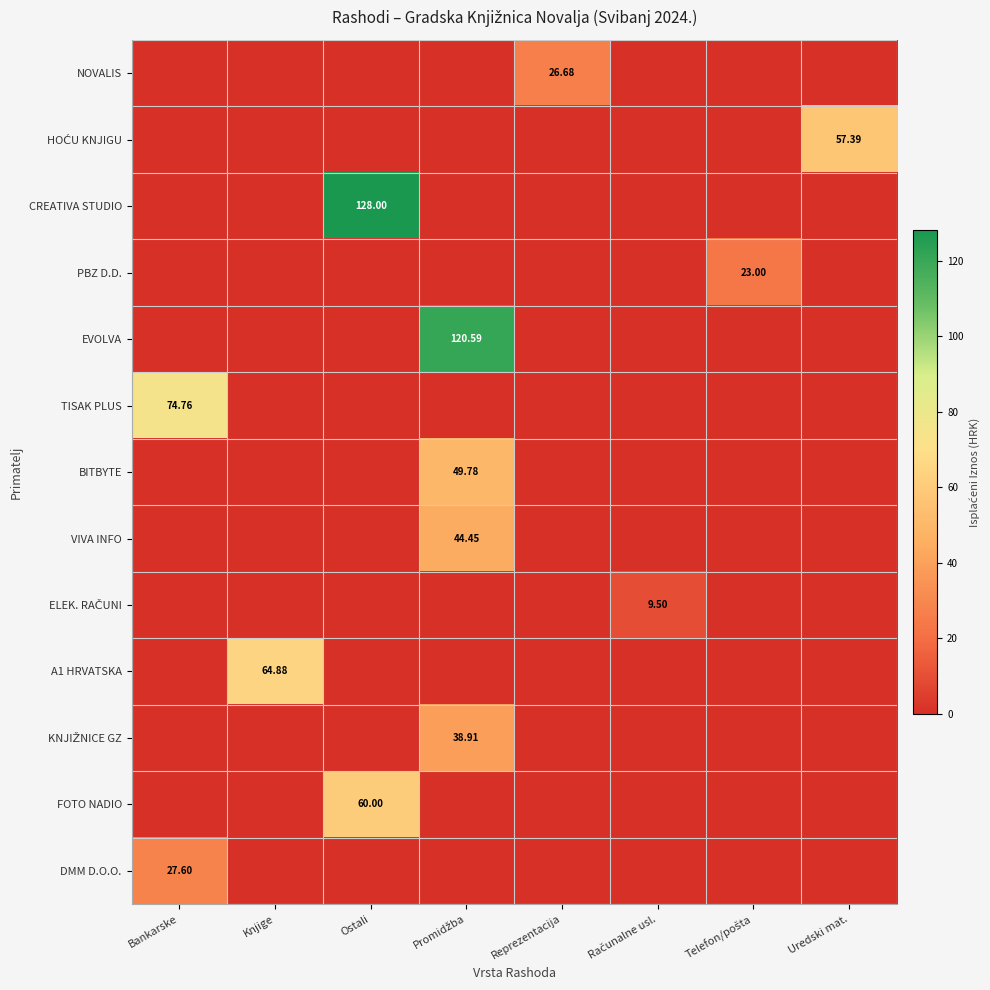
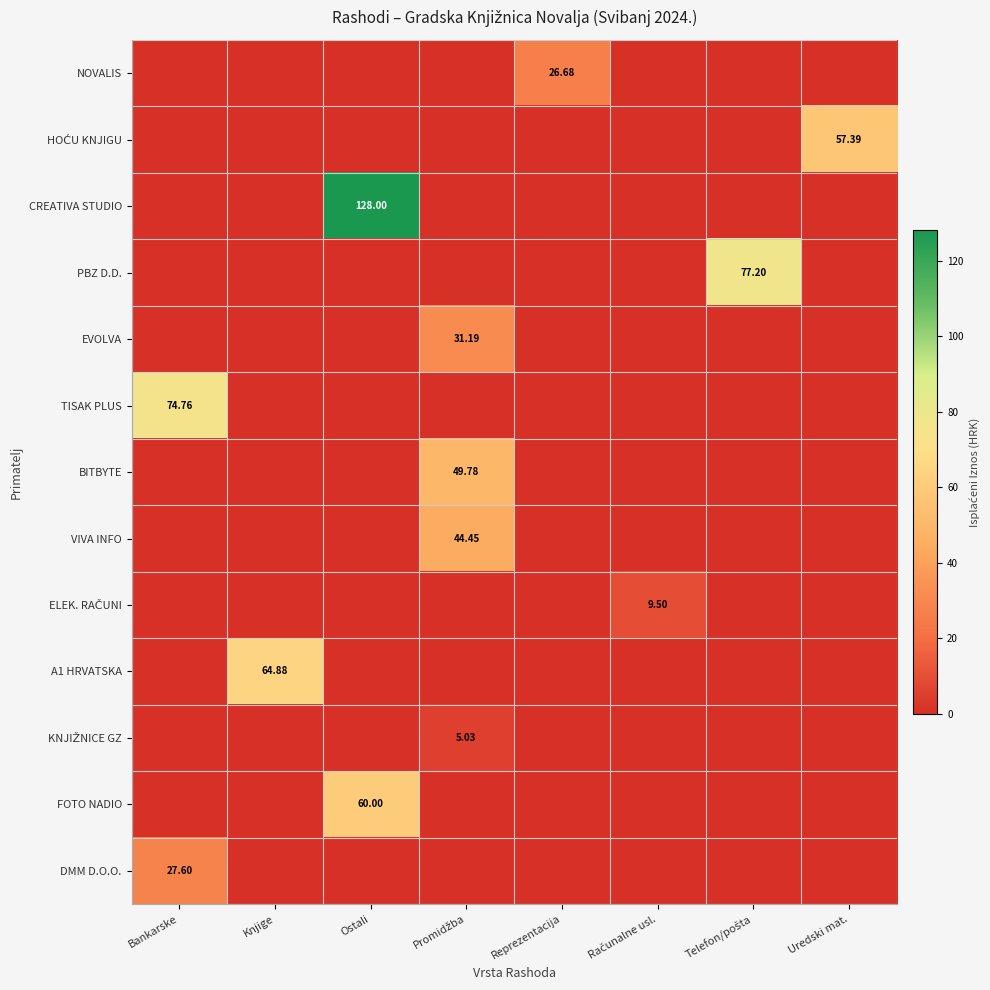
  {
    "NOVALIS": {
      "Reprezentacija": 26.68
    },
    "HOĆU KNJIGU": {
      "Uredski mat.": 57.39
    },
    "CREATIVA STUDIO": {
      "Ostali": 128.00
    },
    "PBZ D.D.": {
-     "Telefon/pošta": 23.00
+     "Telefon/pošta": 77.20
    },
    "EVOLVA": {
-     "Promidžba": 120.59
+     "Promidžba": 31.19
    },
    "TISAK PLUS": {
      "Bankarske": 74.76
    },
    "BITBYTE": {
      "Promidžba": 49.78
    },
    "VIVA INFO": {
      "Promidžba": 44.45
    },
    "ELEK. RAČUNI": {
      "Računalne usl.": 9.50
    },
    "A1 HRVATSKA": {
      "Knjige": 64.88
    },
    "KNJIŽNICE GZ": {
-     "Promidžba": 38.91
+     "Promidžba": 5.03
    },
    "FOTO NADIO": {
      "Ostali": 60.00
    },
    "DMM D.O.O.": {
      "Bankarske": 27.60
    }
  }
